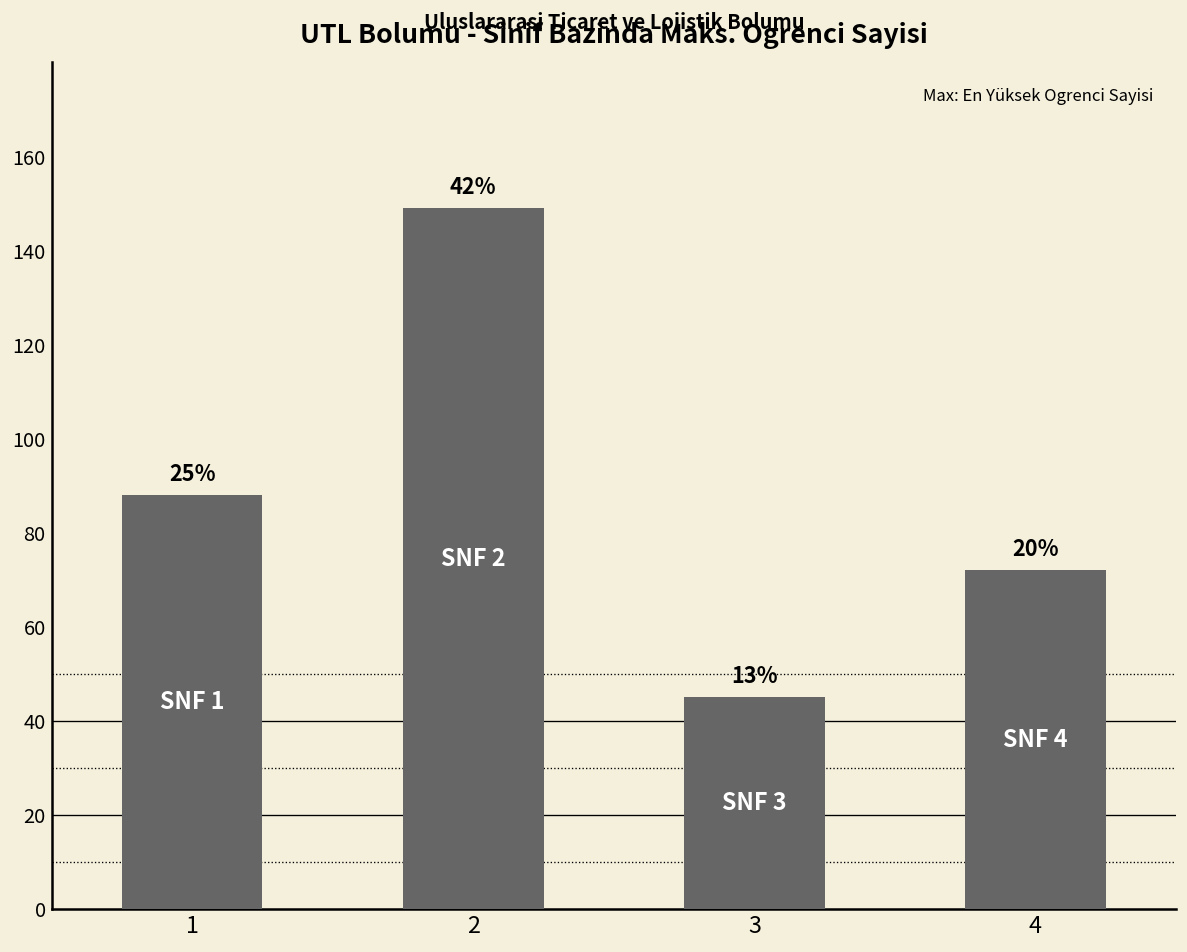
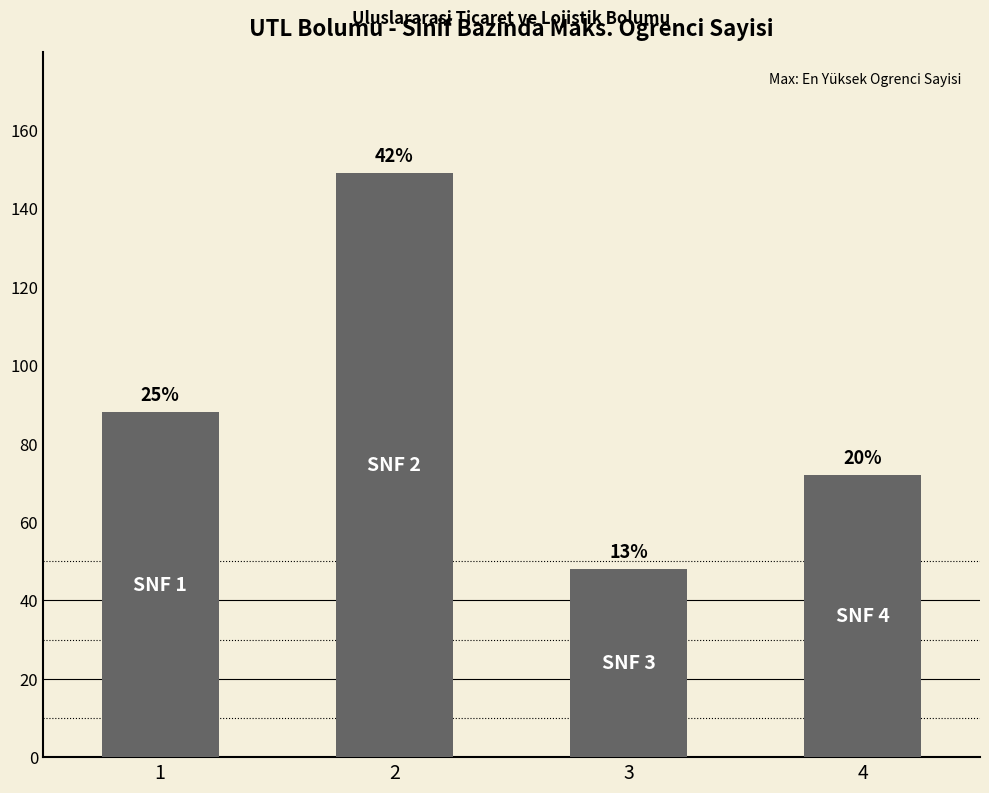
  {
-   "3": 45
+   "3": 48
  }
